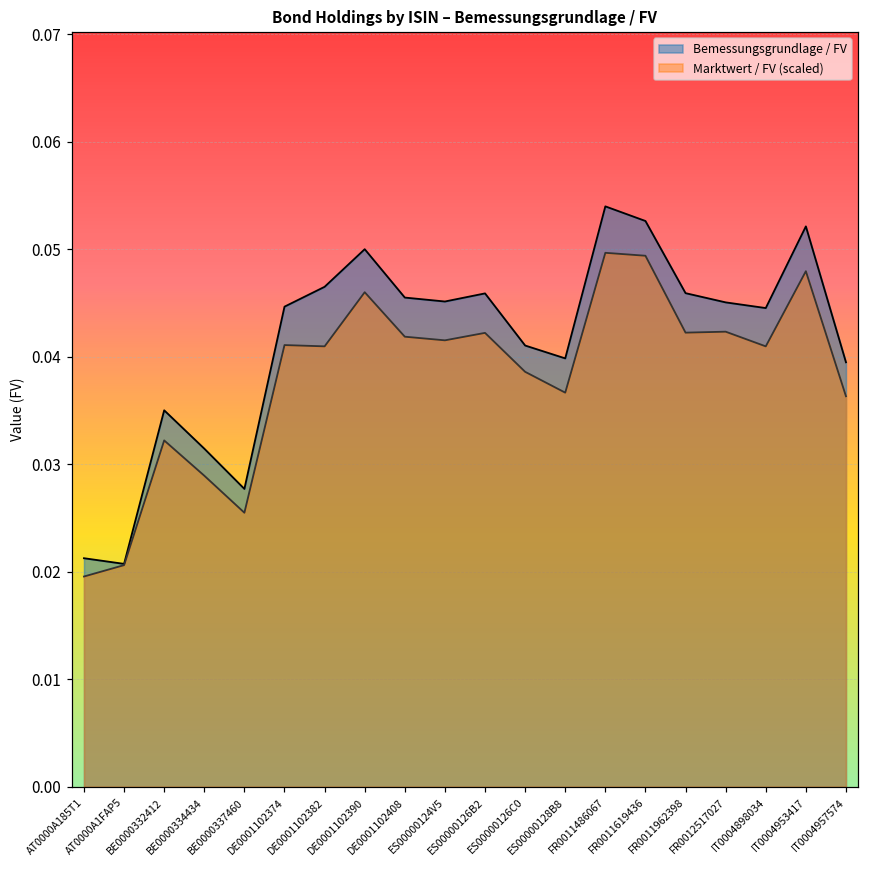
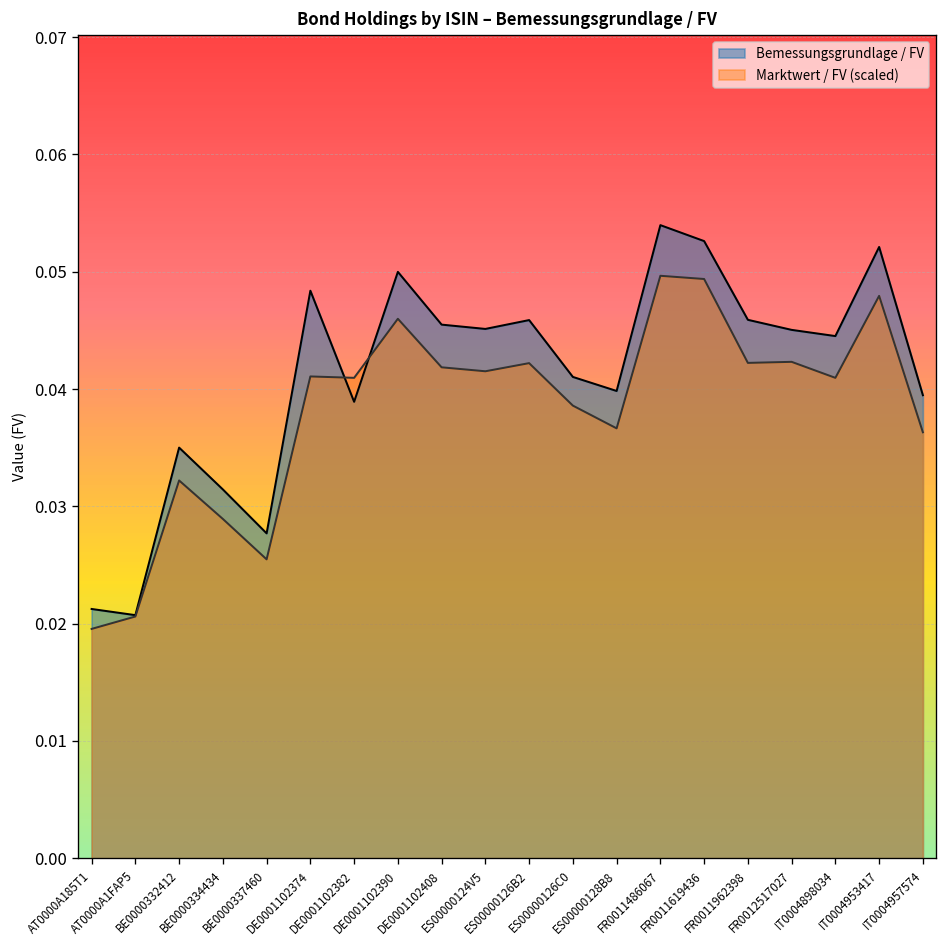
  {
    "Bemessungsgrundlage / FV": {
      "AT0000A185T1": 0.021,
      "BE0000332412": 0.035,
      "BE0000334434": 0.031,
      "BE0000337460": 0.028,
-     "DE0001102374": 0.045,
-     "DE0001102382": 0.046,
+     "DE0001102374": 0.048,
+     "DE0001102382": 0.039,
      "DE0001102390": 0.050,
      "DE0001102408": 0.045,
      "ES00000124V5": 0.045,
      "ES00000126B2": 0.046,
      "ES00000126C0": 0.041,
      "ES00000128B8": 0.040,
      "FR0011486067": 0.054,
      "FR0011619436": 0.053,
      "FR0011962398": 0.046,
      "FR0012517027": 0.045,
      "IT0004898034": 0.045,
      "IT0004953417": 0.052,
      "IT0004957574": 0.039
    },
    "Marktwert / FV (scaled)": {
      "AT0000A185T1": 0.020,
      "BE0000332412": 0.032,
      "BE0000334434": 0.029,
      "BE0000337460": 0.025,
      "DE0001102374": 0.041,
      "DE0001102382": 0.041,
      "DE0001102390": 0.046,
      "DE0001102408": 0.042,
      "ES00000124V5": 0.042,
      "ES00000126B2": 0.042,
      "ES00000126C0": 0.039,
      "ES00000128B8": 0.037,
      "FR0011486067": 0.050,
      "FR0011619436": 0.049,
      "FR0011962398": 0.042,
      "FR0012517027": 0.042,
      "IT0004898034": 0.041,
      "IT0004953417": 0.048,
      "IT0004957574": 0.036
    }
  }
